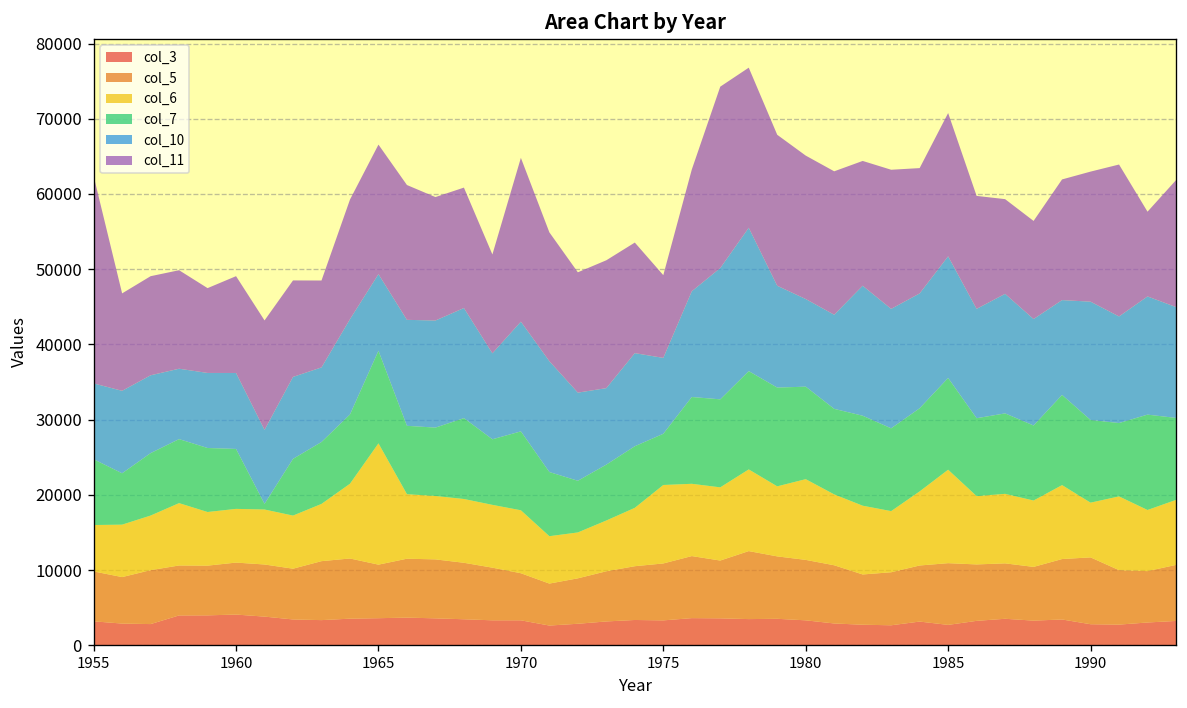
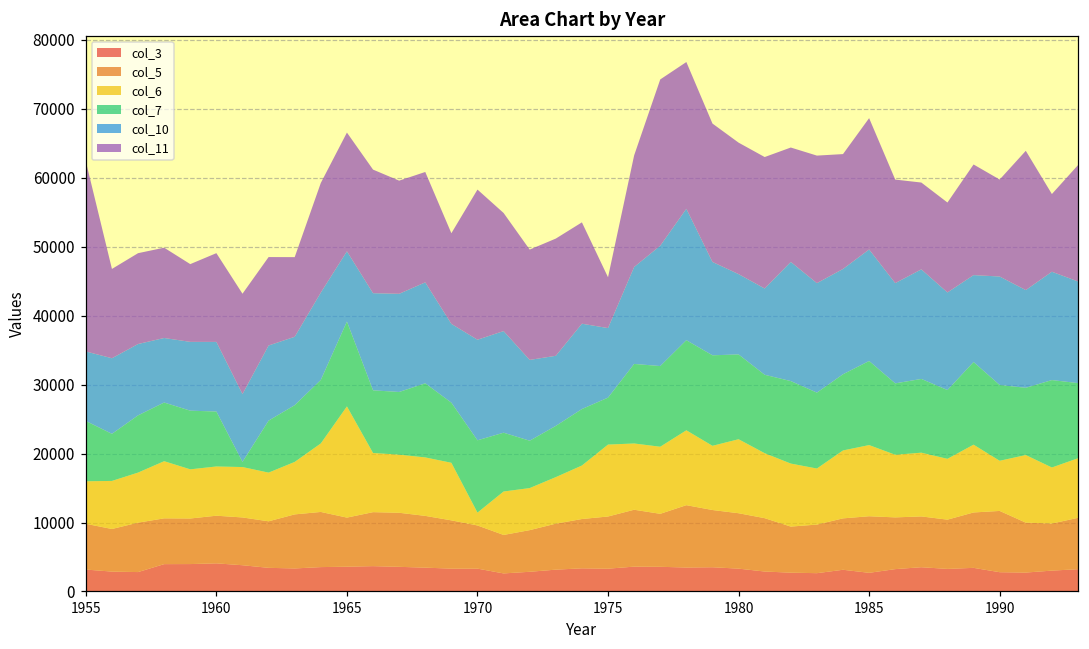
  {
    "col_6": {
      "1955": 6000,
      "1960": 7000,
      "1965": 16000,
-     "1970": 8000,
+     "1970": 2000,
      "1975": 10000,
      "1980": 11000,
-     "1985": 12000,
+     "1985": 10000,
      "1990": 7000
    },
    "col_7": {
      "1955": 9000,
      "1960": 8000,
      "1965": 12000,
      "1970": 10000,
      "1975": 7000,
      "1980": 12000,
      "1985": 12000,
      "1990": 11000
    },
    "col_10": {
      "1955": 10000,
      "1960": 10000,
      "1965": 10000,
      "1970": 15000,
      "1975": 10000,
      "1980": 12000,
      "1985": 16000,
      "1990": 16000
    },
    "col_11": {
      "1955": 28000,
      "1960": 13000,
      "1965": 17000,
      "1970": 22000,
-     "1975": 11000,
+     "1975": 7000,
      "1980": 19000,
      "1985": 19000,
-     "1990": 17000
+     "1990": 14000
    }
  }
